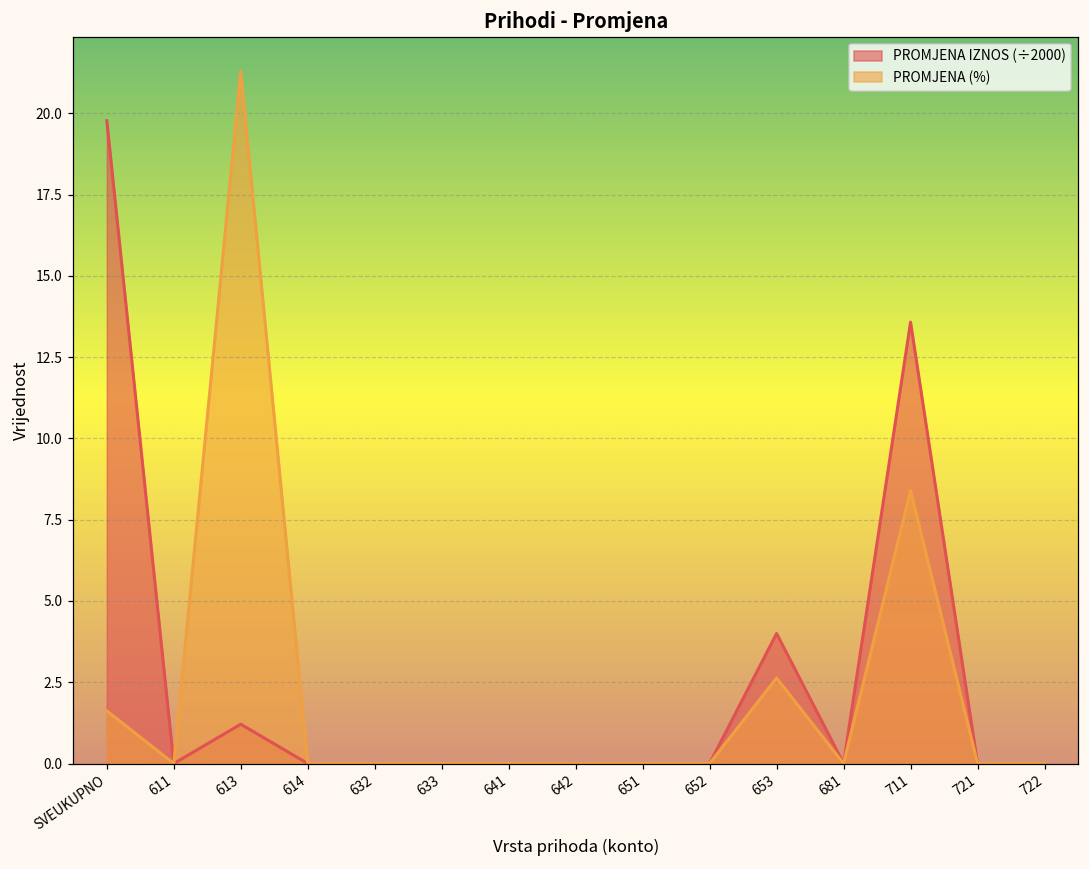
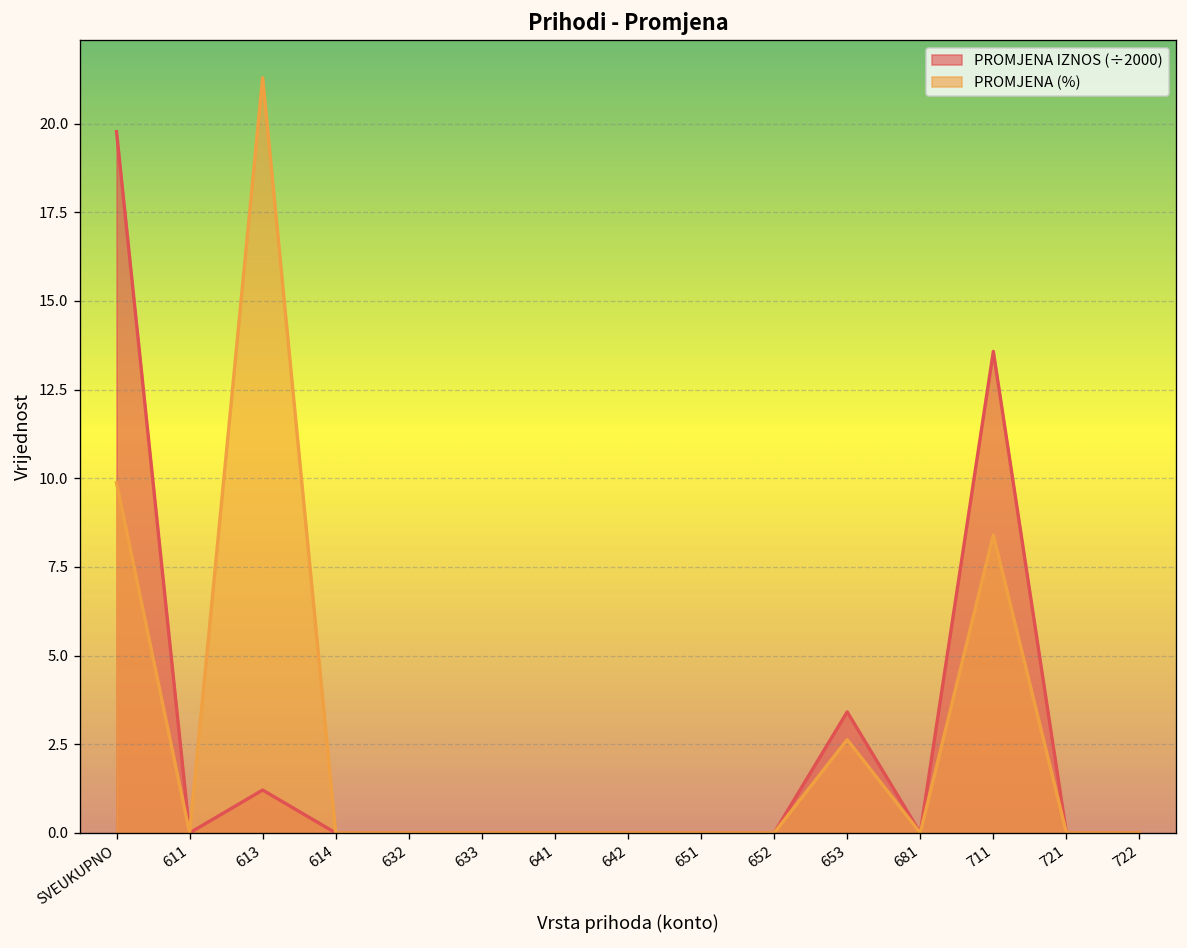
  {
    "PROMJENA IZNOS (÷2000)": {
      "SVEUKUPNO": 19.8,
      "613": 1.2,
-     "653": 4.0,
+     "653": 3.4,
      "711": 13.6
    },
    "PROMJENA (%)": {
-     "SVEUKUPNO": 1.6,
+     "SVEUKUPNO": 9.9,
      "613": 21.3,
      "653": 2.6,
      "711": 8.4
    }
  }
